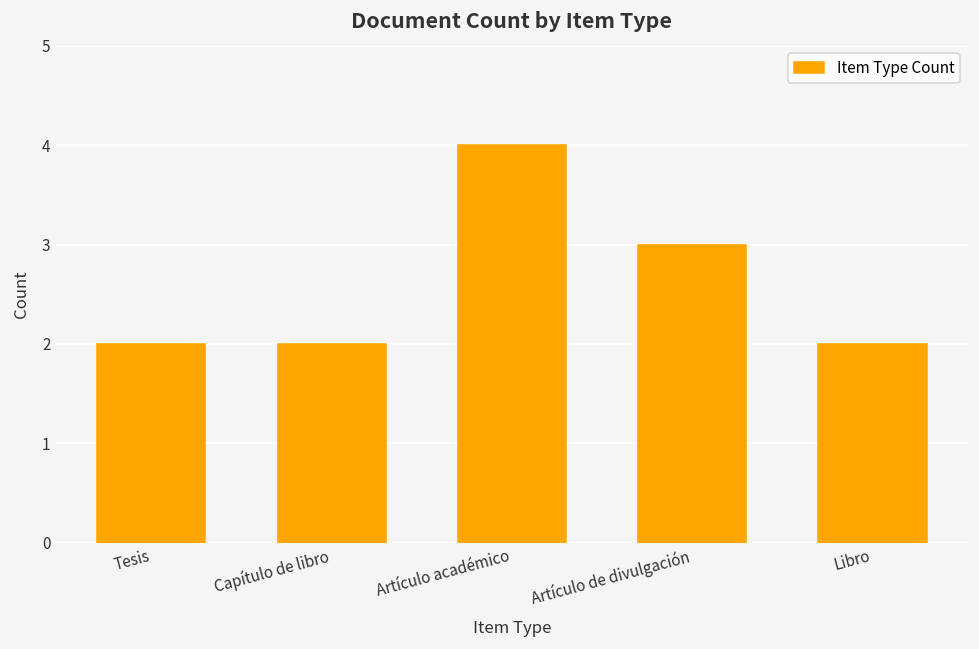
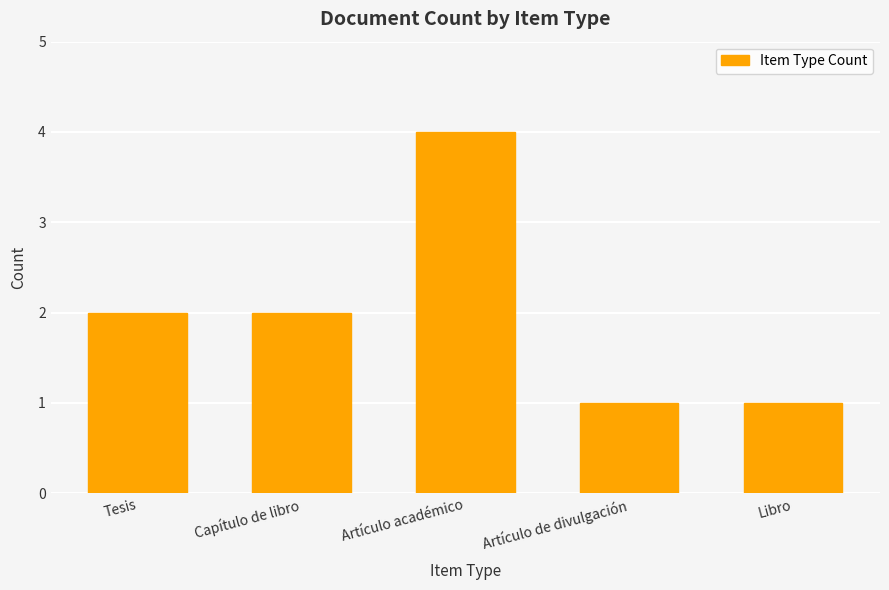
  {
    "Tesis": 2,
    "Capítulo de libro": 2,
    "Artículo académico": 4,
-   "Artículo de divulgación": 3,
-   "Libro": 2
+   "Artículo de divulgación": 1,
+   "Libro": 1
  }
